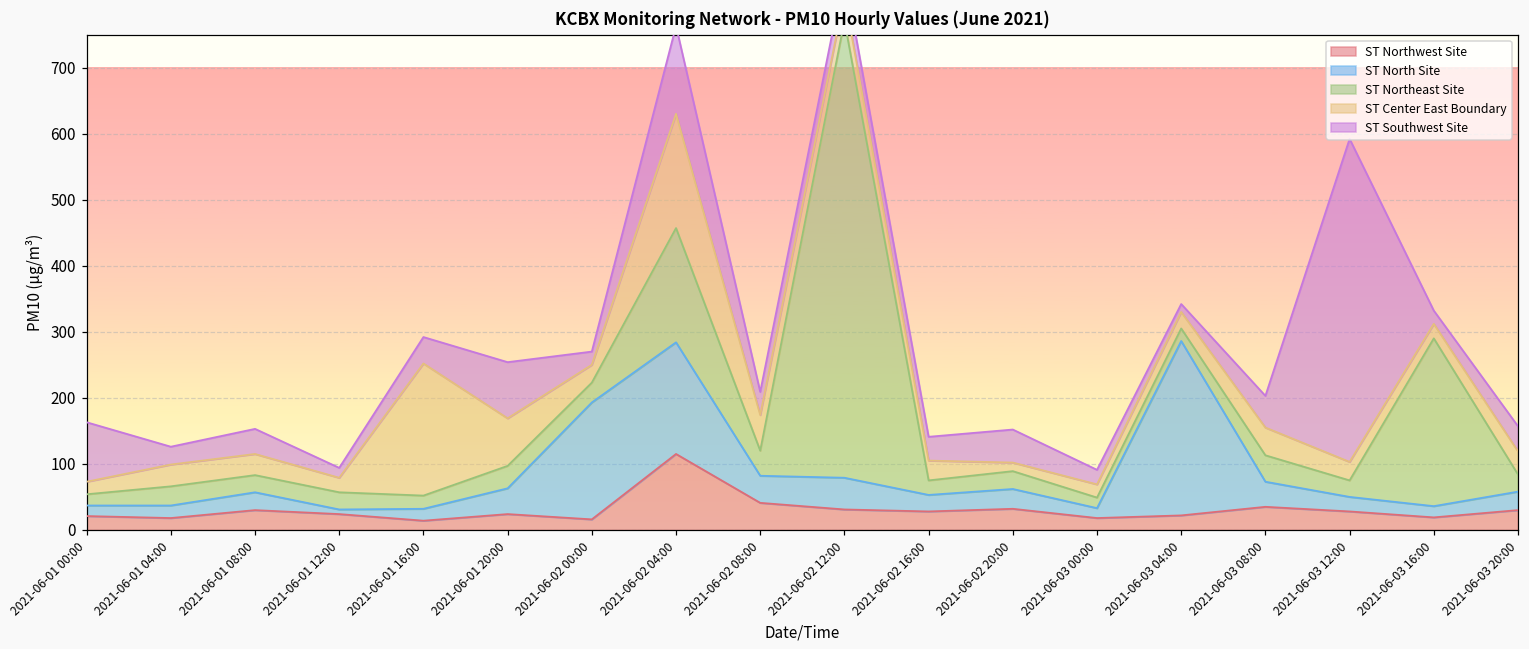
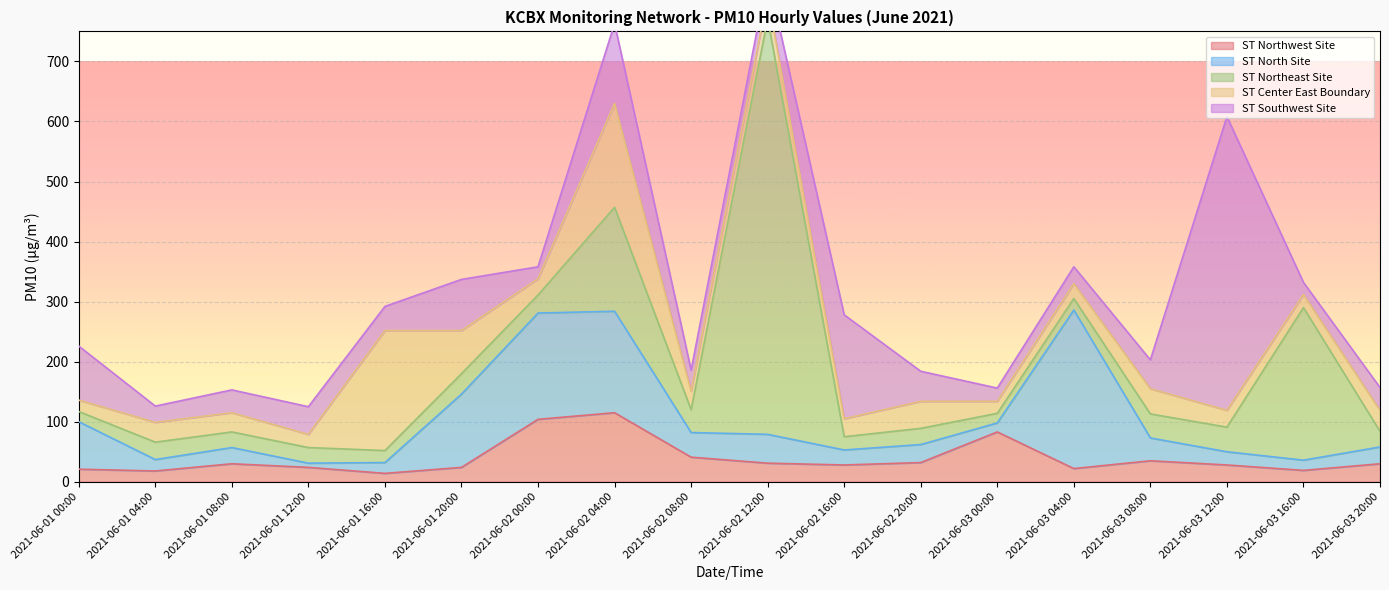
  {
    "ST Northwest Site": {
      "2021-06-01 00:00": 20,
      "2021-06-01 04:00": 20,
      "2021-06-01 08:00": 30,
      "2021-06-01 12:00": 20,
      "2021-06-01 16:00": 10,
      "2021-06-01 20:00": 20,
-     "2021-06-02 00:00": 20,
+     "2021-06-02 00:00": 100,
      "2021-06-02 04:00": 120,
      "2021-06-02 08:00": 40,
      "2021-06-02 12:00": 30,
      "2021-06-02 16:00": 30,
      "2021-06-02 20:00": 30,
-     "2021-06-03 00:00": 20,
+     "2021-06-03 00:00": 80,
      "2021-06-03 04:00": 20,
      "2021-06-03 08:00": 40,
      "2021-06-03 12:00": 30,
      "2021-06-03 16:00": 20,
      "2021-06-03 20:00": 30
    },
    "ST North Site": {
-     "2021-06-01 00:00": 20,
+     "2021-06-01 00:00": 80,
      "2021-06-01 04:00": 20,
      "2021-06-01 08:00": 30,
      "2021-06-01 12:00": 10,
      "2021-06-01 16:00": 20,
-     "2021-06-01 20:00": 40,
+     "2021-06-01 20:00": 120,
      "2021-06-02 00:00": 180,
      "2021-06-02 04:00": 170,
      "2021-06-02 08:00": 40,
      "2021-06-02 12:00": 50,
      "2021-06-02 16:00": 30,
      "2021-06-02 20:00": 30,
      "2021-06-03 00:00": 20,
      "2021-06-03 04:00": 260,
      "2021-06-03 08:00": 40,
      "2021-06-03 12:00": 20,
      "2021-06-03 16:00": 20,
      "2021-06-03 20:00": 30
    },
    "ST Northeast Site": {
      "2021-06-01 00:00": 20,
      "2021-06-01 04:00": 30,
      "2021-06-01 08:00": 30,
      "2021-06-01 12:00": 30,
      "2021-06-01 16:00": 20,
      "2021-06-01 20:00": 30,
      "2021-06-02 00:00": 30,
      "2021-06-02 04:00": 170,
      "2021-06-02 08:00": 40,
      "2021-06-02 16:00": 20,
      "2021-06-02 20:00": 30,
      "2021-06-03 00:00": 20,
      "2021-06-03 04:00": 20,
      "2021-06-03 08:00": 40,
-     "2021-06-03 12:00": 30,
+     "2021-06-03 12:00": 40,
      "2021-06-03 16:00": 250,
      "2021-06-03 20:00": 30
    },
    "ST Center East Boundary": {
      "2021-06-01 00:00": 20,
      "2021-06-01 04:00": 30,
      "2021-06-01 08:00": 30,
      "2021-06-01 12:00": 20,
      "2021-06-01 16:00": 200,
      "2021-06-01 20:00": 70,
      "2021-06-02 00:00": 30,
      "2021-06-02 04:00": 170,
-     "2021-06-02 08:00": 50,
+     "2021-06-02 08:00": 30,
      "2021-06-02 16:00": 30,
-     "2021-06-02 20:00": 10,
+     "2021-06-02 20:00": 50,
      "2021-06-03 00:00": 20,
      "2021-06-03 04:00": 30,
      "2021-06-03 08:00": 40,
      "2021-06-03 12:00": 30,
      "2021-06-03 16:00": 20,
      "2021-06-03 20:00": 40
    },
    "ST Southwest Site": {
      "2021-06-01 00:00": 90,
      "2021-06-01 04:00": 30,
      "2021-06-01 08:00": 40,
-     "2021-06-01 12:00": 20,
+     "2021-06-01 12:00": 50,
      "2021-06-01 16:00": 40,
      "2021-06-01 20:00": 90,
      "2021-06-02 00:00": 20,
      "2021-06-02 08:00": 40,
-     "2021-06-02 16:00": 40,
+     "2021-06-02 16:00": 170,
      "2021-06-02 20:00": 50,
      "2021-06-03 00:00": 20,
-     "2021-06-03 04:00": 10,
+     "2021-06-03 04:00": 30,
      "2021-06-03 08:00": 50,
      "2021-06-03 16:00": 20,
      "2021-06-03 20:00": 40
    }
  }
